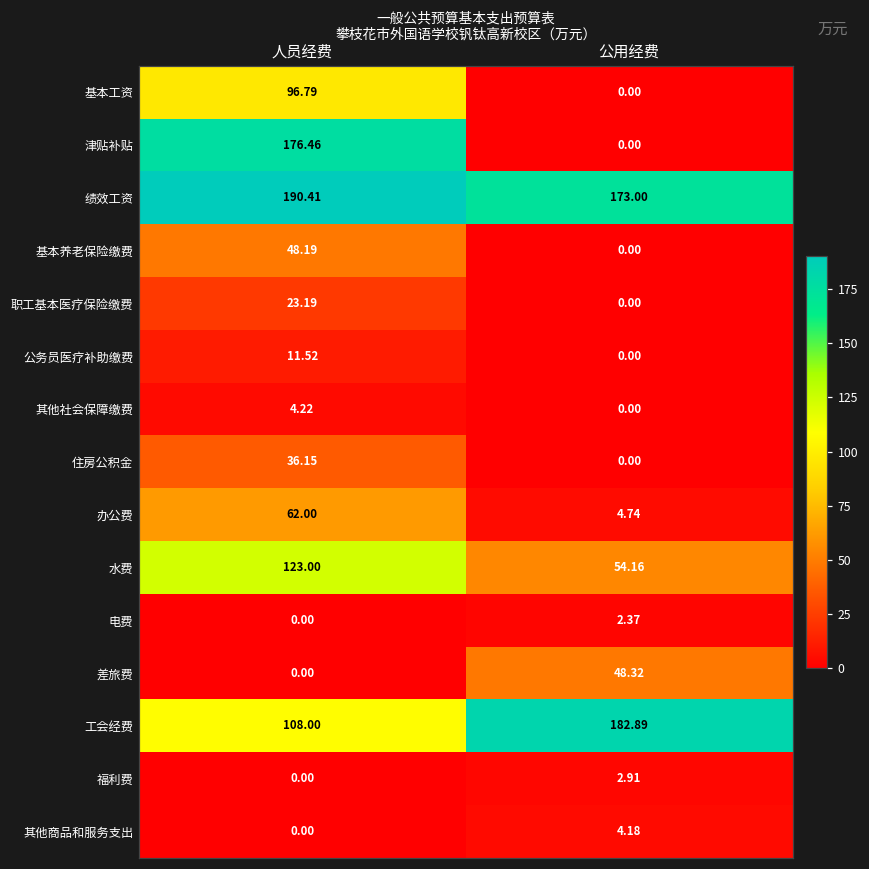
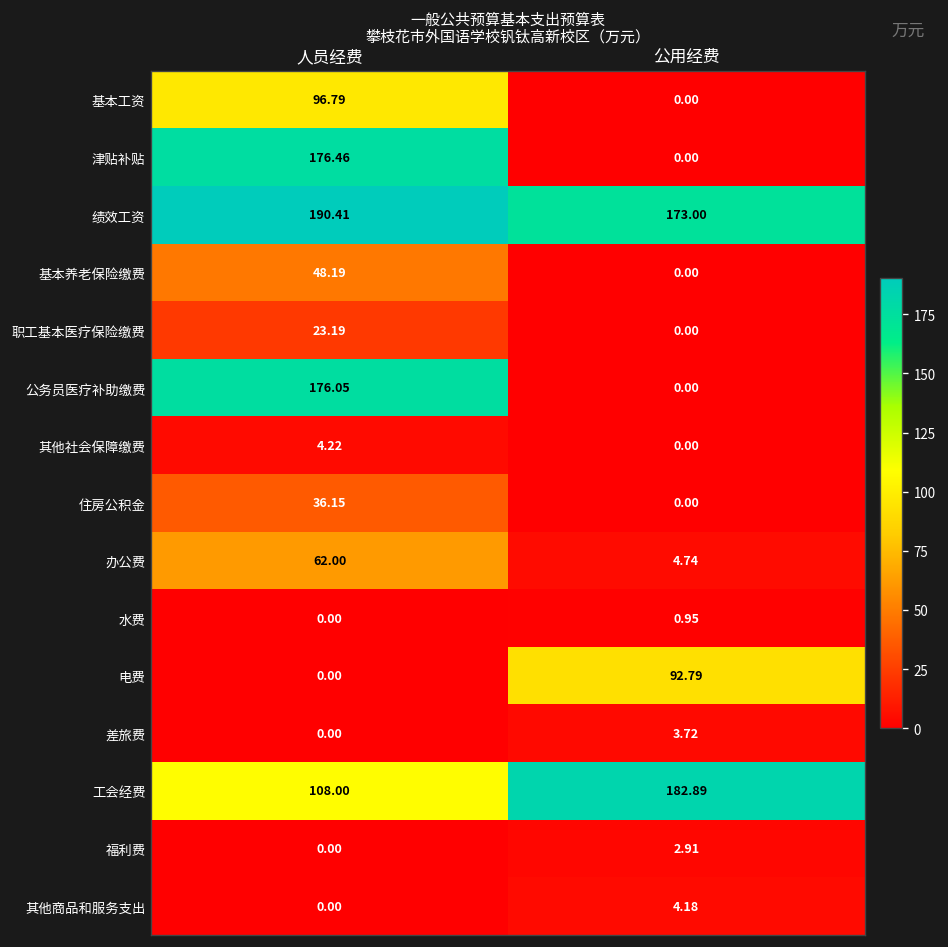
  {
    "基本工资": {
      "人员经费": 96.79,
      "公用经费": 0.00
    },
    "津贴补贴": {
      "人员经费": 176.46,
      "公用经费": 0.00
    },
    "绩效工资": {
      "人员经费": 190.41,
      "公用经费": 173.00
    },
    "基本养老保险缴费": {
      "人员经费": 48.19,
      "公用经费": 0.00
    },
    "职工基本医疗保险缴费": {
      "人员经费": 23.19,
      "公用经费": 0.00
    },
    "公务员医疗补助缴费": {
-     "人员经费": 11.52,
+     "人员经费": 176.05,
      "公用经费": 0.00
    },
    "其他社会保障缴费": {
      "人员经费": 4.22,
      "公用经费": 0.00
    },
    "住房公积金": {
      "人员经费": 36.15,
      "公用经费": 0.00
    },
    "办公费": {
      "人员经费": 62.00,
      "公用经费": 4.74
    },
    "水费": {
-     "人员经费": 123.00,
-     "公用经费": 54.16
+     "人员经费": 0.00,
+     "公用经费": 0.95
    },
    "电费": {
      "人员经费": 0.00,
-     "公用经费": 2.37
+     "公用经费": 92.79
    },
    "差旅费": {
      "人员经费": 0.00,
-     "公用经费": 48.32
+     "公用经费": 3.72
    },
    "工会经费": {
      "人员经费": 108.00,
      "公用经费": 182.89
    },
    "福利费": {
      "人员经费": 0.00,
      "公用经费": 2.91
    },
    "其他商品和服务支出": {
      "人员经费": 0.00,
      "公用经费": 4.18
    }
  }
